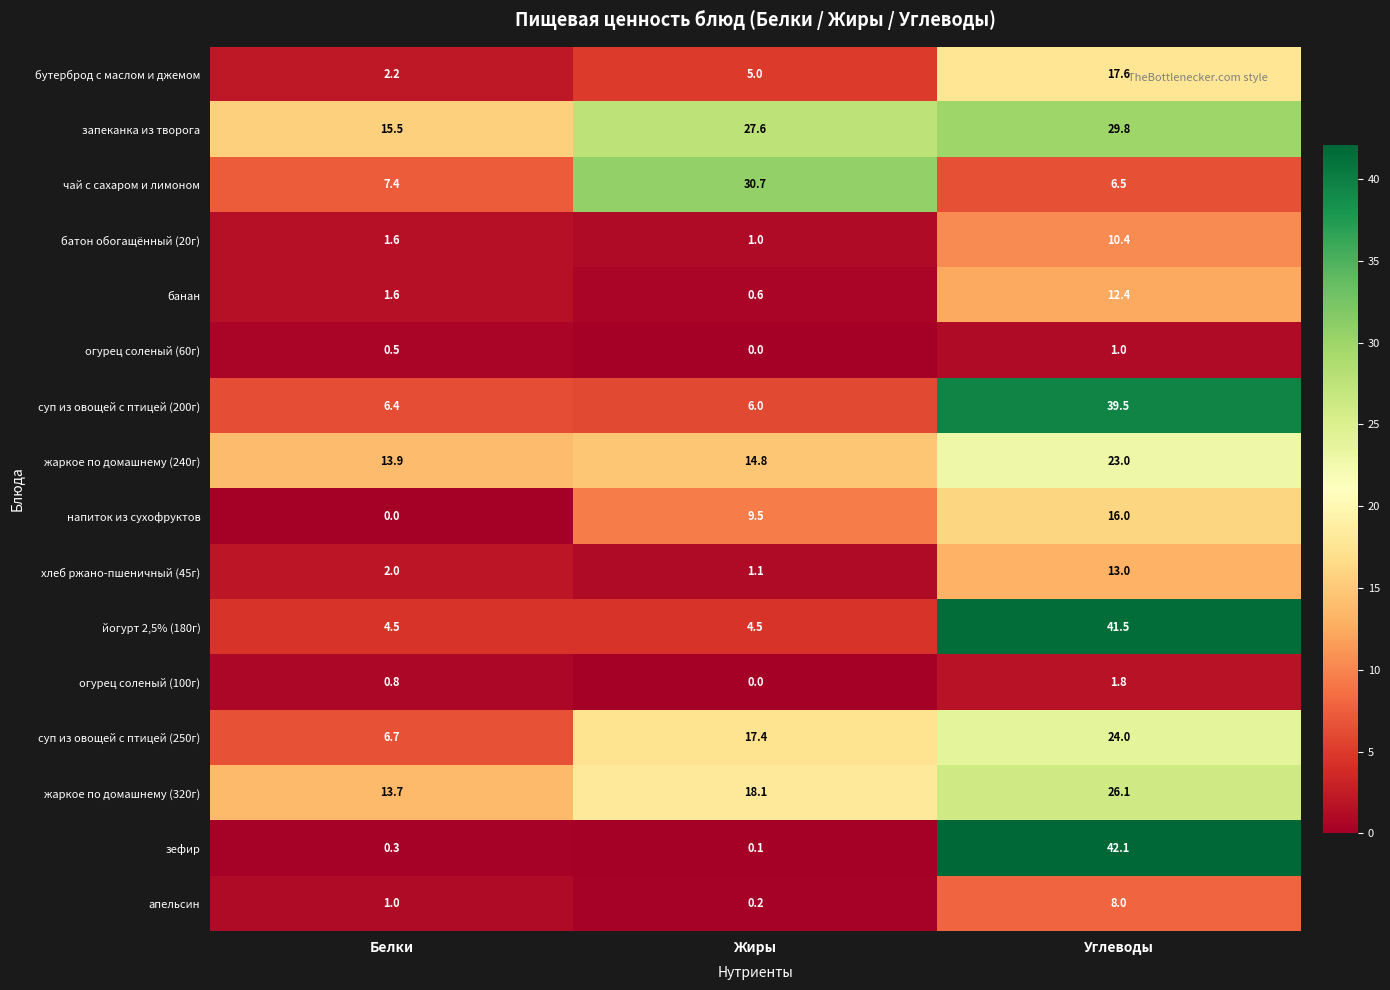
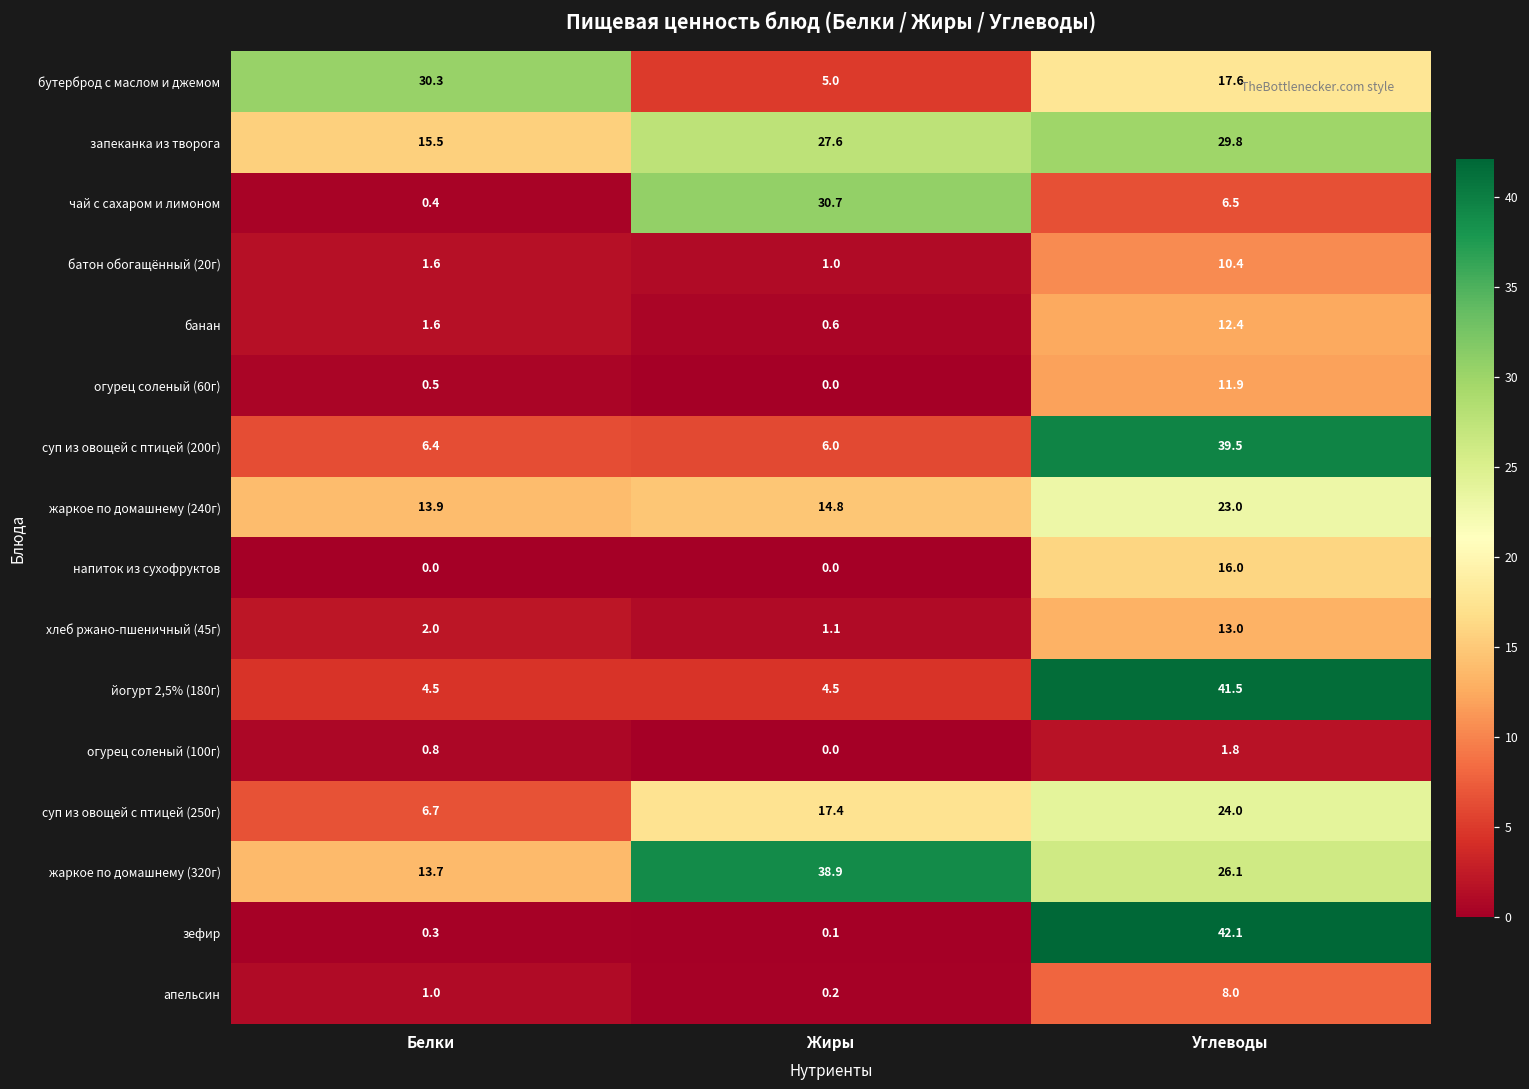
  {
    "бутерброд с маслом и джемом": {
-     "Белки": 2.2,
+     "Белки": 30.3,
      "Жиры": 5.0
    },
    "запеканка из творога": {
      "Белки": 15.5,
      "Жиры": 27.6,
      "Углеводы": 29.8
    },
    "чай с сахаром и лимоном": {
-     "Белки": 7.4,
+     "Белки": 0.4,
      "Жиры": 30.7,
      "Углеводы": 6.5
    },
    "батон обогащённый (20г)": {
      "Белки": 1.6,
      "Жиры": 1.0,
      "Углеводы": 10.4
    },
    "банан": {
      "Белки": 1.6,
      "Жиры": 0.6,
      "Углеводы": 12.4
    },
    "огурец соленый (60г)": {
      "Белки": 0.5,
      "Жиры": 0.0,
-     "Углеводы": 1.0
+     "Углеводы": 11.9
    },
    "суп из овощей с птицей (200г)": {
      "Белки": 6.4,
      "Жиры": 6.0,
      "Углеводы": 39.5
    },
    "жаркое по домашнему (240г)": {
      "Белки": 13.9,
      "Жиры": 14.8,
      "Углеводы": 23.0
    },
    "напиток из сухофруктов": {
      "Белки": 0.0,
-     "Жиры": 9.5,
+     "Жиры": 0.0,
      "Углеводы": 16.0
    },
    "хлеб ржано-пшеничный (45г)": {
      "Белки": 2.0,
      "Жиры": 1.1,
      "Углеводы": 13.0
    },
    "йогурт 2,5% (180г)": {
      "Белки": 4.5,
      "Жиры": 4.5,
      "Углеводы": 41.5
    },
    "огурец соленый (100г)": {
      "Белки": 0.8,
      "Жиры": 0.0,
      "Углеводы": 1.8
    },
    "суп из овощей с птицей (250г)": {
      "Белки": 6.7,
      "Жиры": 17.4,
      "Углеводы": 24.0
    },
    "жаркое по домашнему (320г)": {
      "Белки": 13.7,
-     "Жиры": 18.1,
+     "Жиры": 38.9,
      "Углеводы": 26.1
    },
    "зефир": {
      "Белки": 0.3,
      "Жиры": 0.1,
      "Углеводы": 42.1
    },
    "апельсин": {
      "Белки": 1.0,
      "Жиры": 0.2,
      "Углеводы": 8.0
    }
  }
